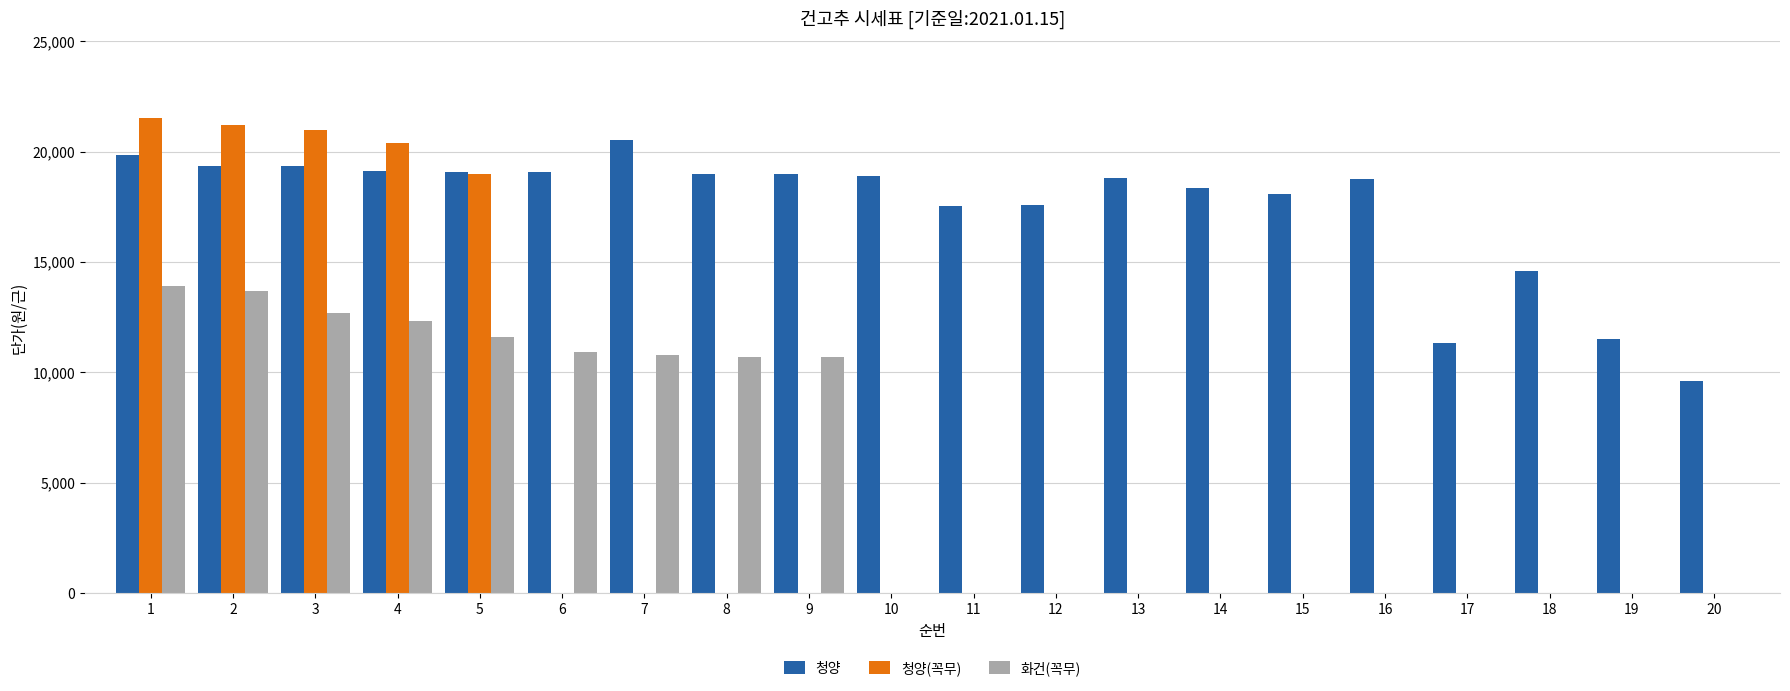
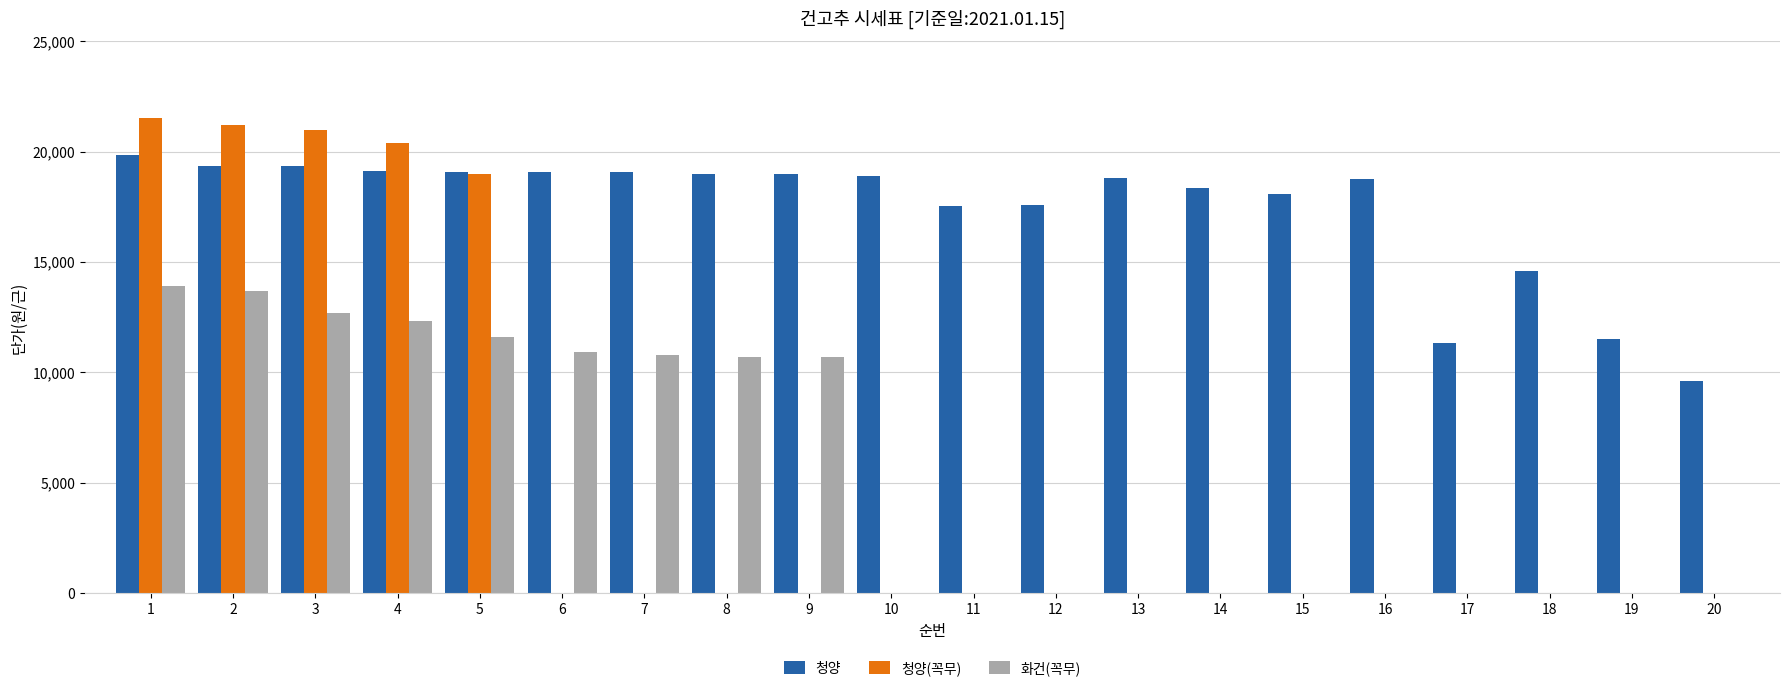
  {
    "청양": {
      "1": "19,800",
      "2": "19,400",
      "3": "19,400",
      "4": "19,100",
      "5": "19,100",
      "6": "19,100",
-     "7": "20,500",
+     "7": "19,100",
      "8": "19,000",
      "9": "19,000",
      "10": "18,900",
      "11": "17,500",
      "12": "17,600",
      "13": "18,800",
      "14": "18,400",
      "15": "18,100",
      "16": "18,800",
      "17": "11,300",
      "18": "14,600",
      "19": "11,500",
      "20": "9,600"
    },
    "청양(꼭무)": {
      "1": "21,600",
      "2": "21,200",
      "3": "21,000",
      "4": "20,400",
      "5": "19,000"
    }
  }
